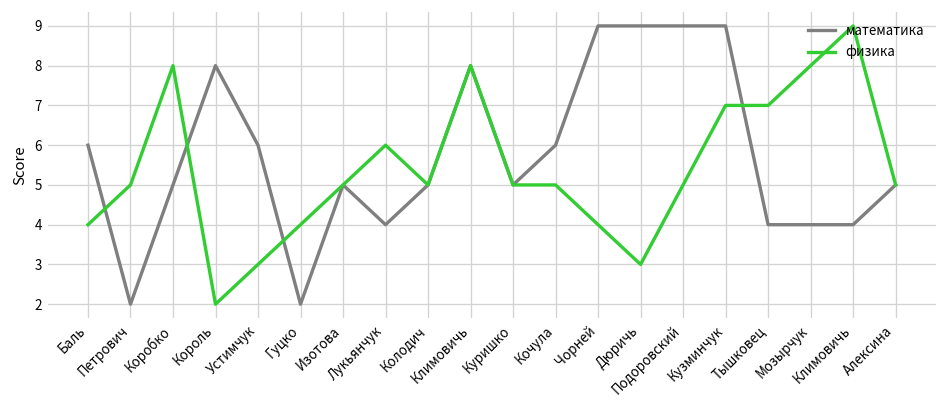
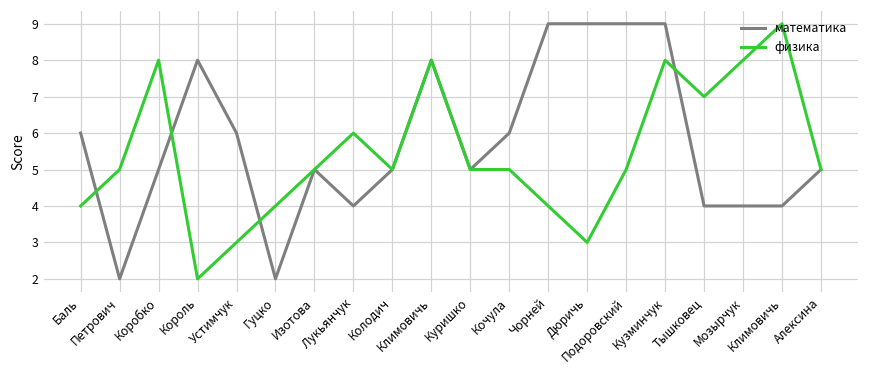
  {
    "математика": {
      "Баль": 6,
      "Петрович": 2,
      "Коробко": 5,
      "Король": 8,
      "Устимчук": 6,
      "Гуцко": 2,
      "Лукьянчук": 4,
      "Кочула": 6,
      "Чорней": 9,
      "Дюричь": 9,
      "Подоровский": 9,
      "Кузминчук": 9,
      "Тышковец": 4,
      "Мозырчук": 4
    },
    "физика": {
      "Баль": 4,
      "Петрович": 5,
      "Коробко": 8,
      "Король": 2,
      "Устимчук": 3,
      "Гуцко": 4,
      "Лукьянчук": 6,
      "Кочула": 5,
      "Чорней": 4,
      "Дюричь": 3,
      "Подоровский": 5,
-     "Кузминчук": 7,
+     "Кузминчук": 8,
      "Тышковец": 7,
      "Мозырчук": 8
    }
  }
